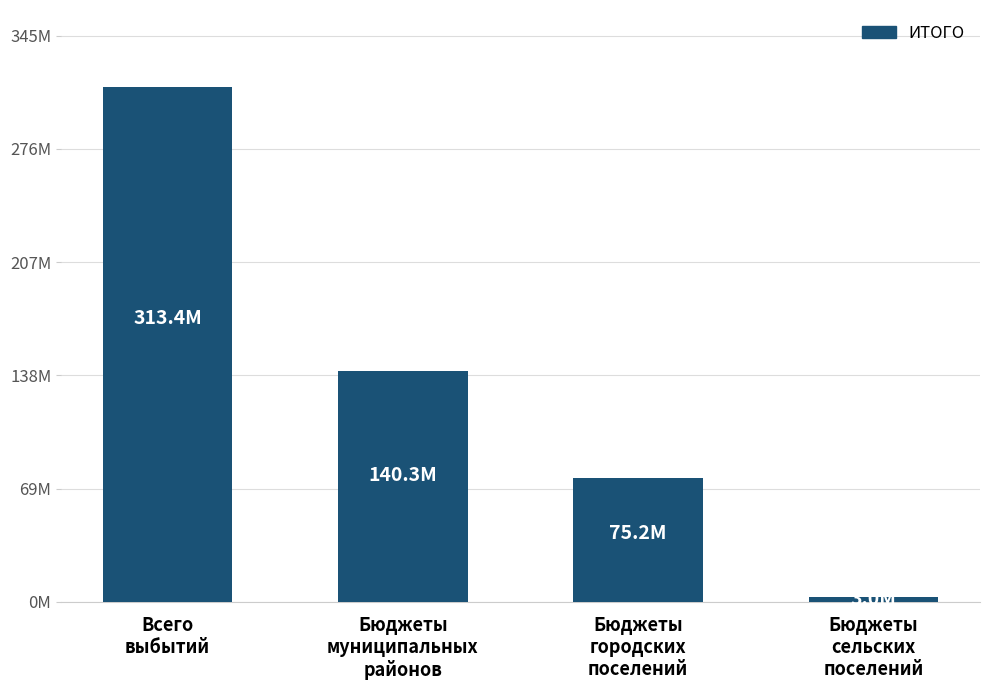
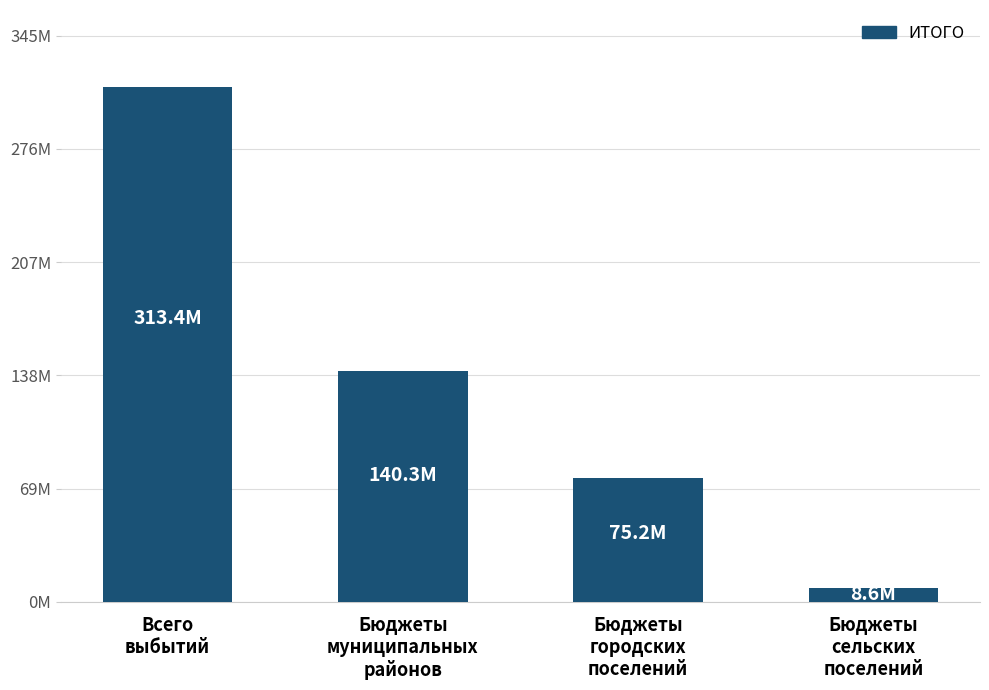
  {
-   "Бюджеты сельских поселений": 3000000
+   "Бюджеты сельских поселений": 9000000
  }
